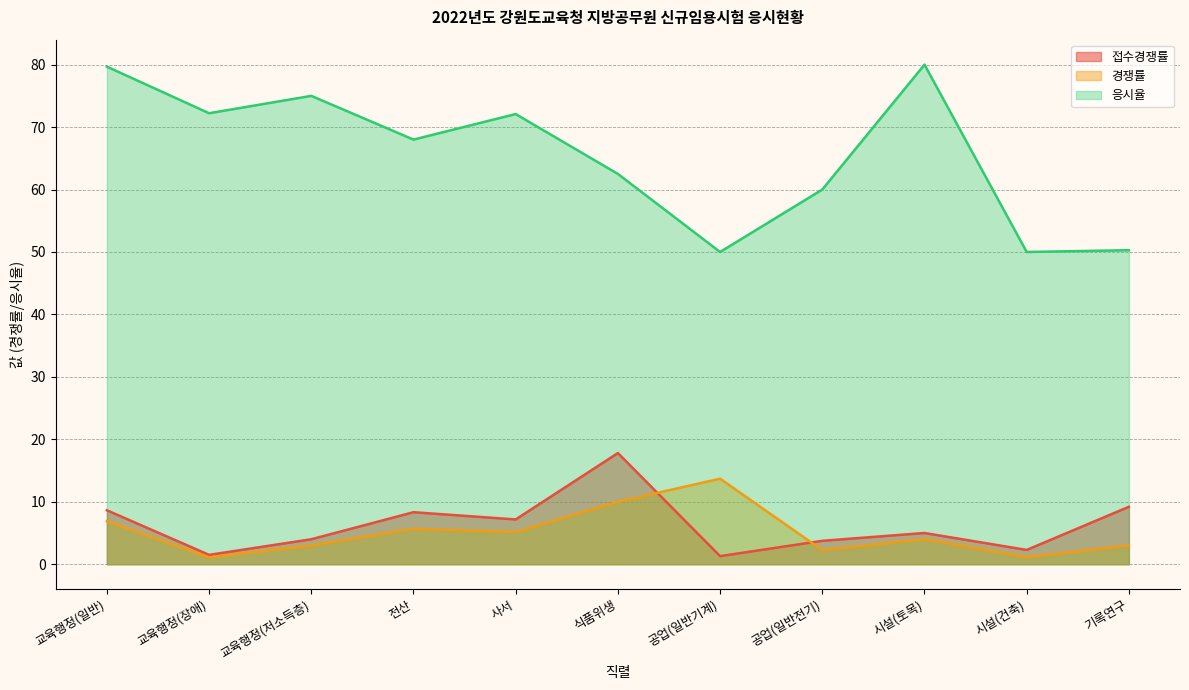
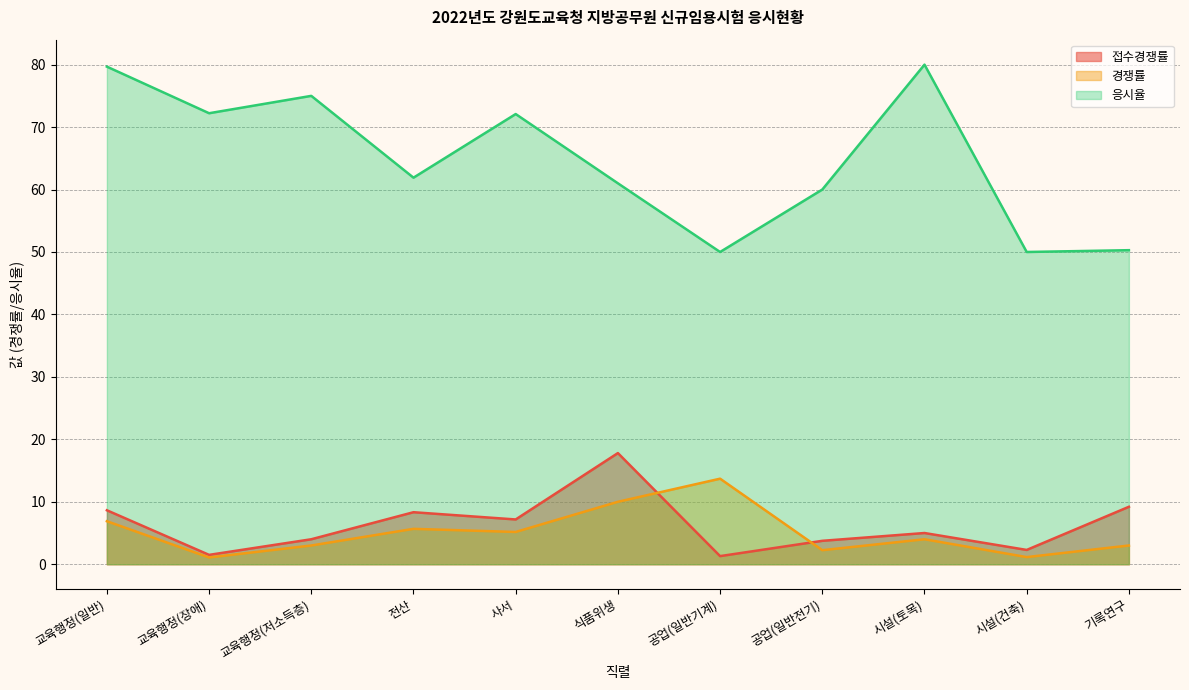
  {
    "접수경쟁률": {
      "교육행정(일반)": 9,
      "교육행정(장애)": 2,
      "교육행정(저소득층)": 4,
      "전산": 8,
      "사서": 7,
      "식품위생": 18,
      "공업(일반기계)": 1,
      "공업(일반전기)": 4,
      "시설(토목)": 5,
      "시설(건축)": 2,
      "기록연구": 9
    },
    "경쟁률": {
      "교육행정(일반)": 7,
      "교육행정(장애)": 1,
      "교육행정(저소득층)": 3,
      "전산": 6,
      "사서": 5,
      "식품위생": 10,
      "공업(일반기계)": 14,
      "공업(일반전기)": 2,
      "시설(토목)": 4,
      "시설(건축)": 1,
      "기록연구": 3
    },
    "응시율": {
      "교육행정(일반)": 80,
      "교육행정(장애)": 72,
      "교육행정(저소득층)": 75,
-     "전산": 68,
+     "전산": 62,
      "사서": 72,
-     "식품위생": 63,
+     "식품위생": 61,
      "공업(일반기계)": 50,
      "공업(일반전기)": 60,
      "시설(토목)": 80,
      "시설(건축)": 50,
      "기록연구": 50
    }
  }
